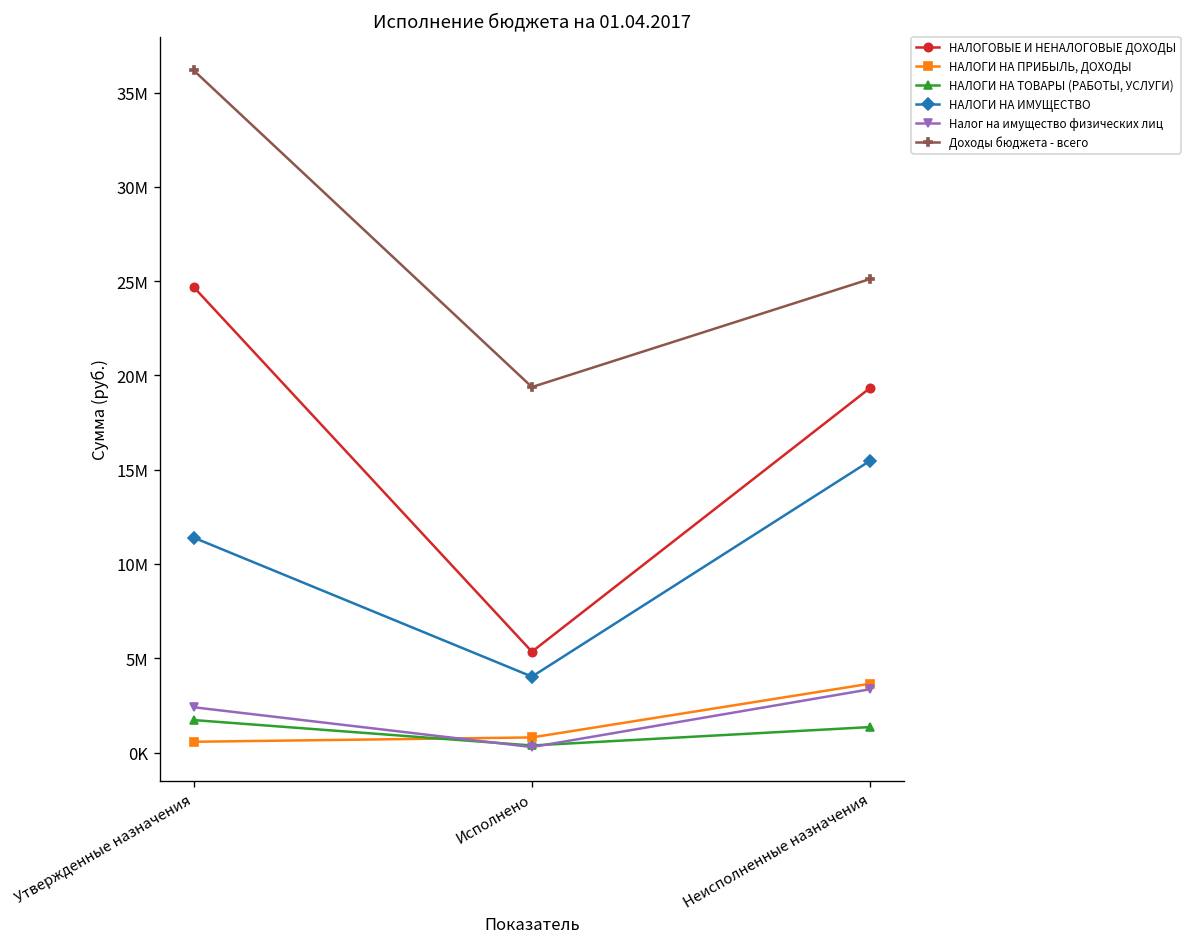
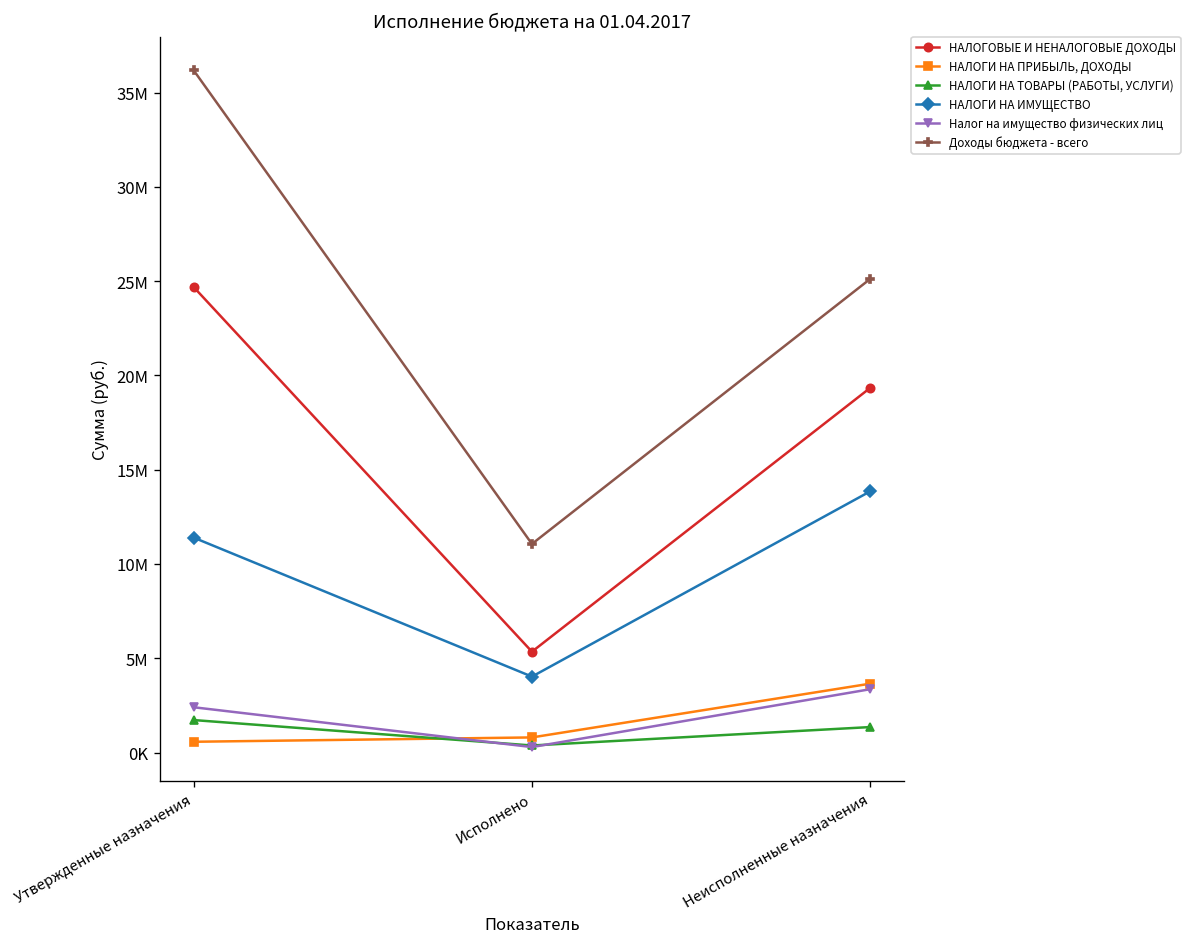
  {
    "НАЛОГОВЫЕ И НЕНАЛОГОВЫЕ ДОХОДЫ": {
      "Утвержденные назначения": 24700000,
      "Исполнено": 5300000,
      "Неисполненные назначения": 19300000
    },
    "НАЛОГИ НА ПРИБЫЛЬ, ДОХОДЫ": {
      "Утвержденные назначения": 600000,
      "Исполнено": 800000,
      "Неисполненные назначения": 3700000
    },
    "НАЛОГИ НА ТОВАРЫ (РАБОТЫ, УСЛУГИ)": {
      "Утвержденные назначения": 1700000,
      "Неисполненные назначения": 1300000
    },
    "НАЛОГИ НА ИМУЩЕСТВО": {
      "Утвержденные назначения": 11400000,
      "Исполнено": 4000000,
-     "Неисполненные назначения": 15500000
+     "Неисполненные назначения": 13900000
    },
    "Налог на имущество физических лиц": {
      "Утвержденные назначения": 2400000,
      "Неисполненные назначения": 3400000
    },
    "Доходы бюджета - всего": {
      "Утвержденные назначения": 36200000,
-     "Исполнено": 19400000,
+     "Исполнено": 11100000,
      "Неисполненные назначения": 25100000
    }
  }
